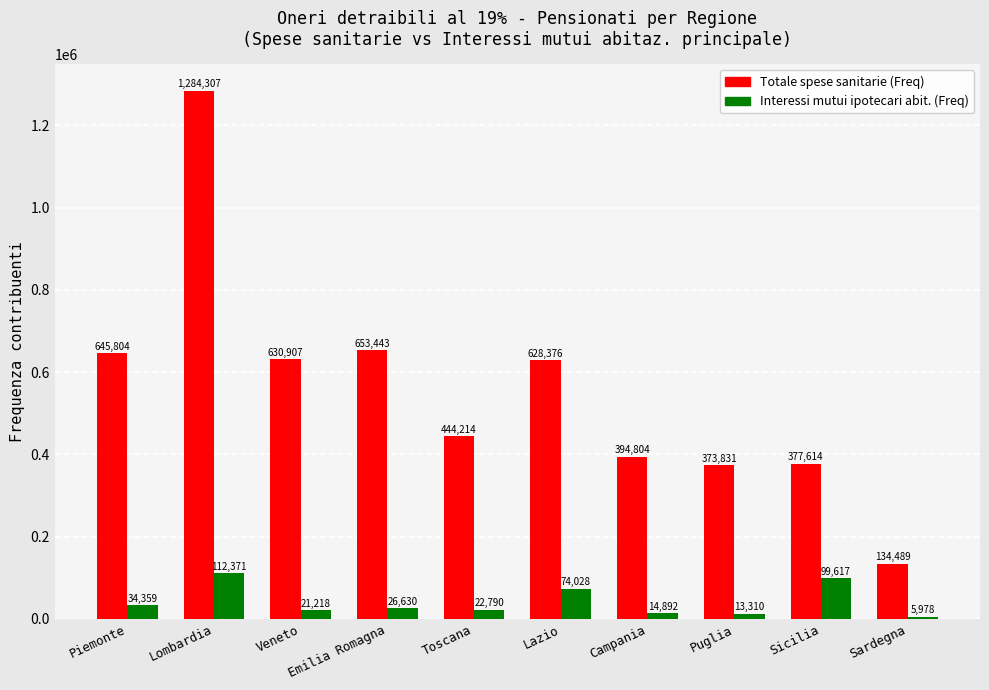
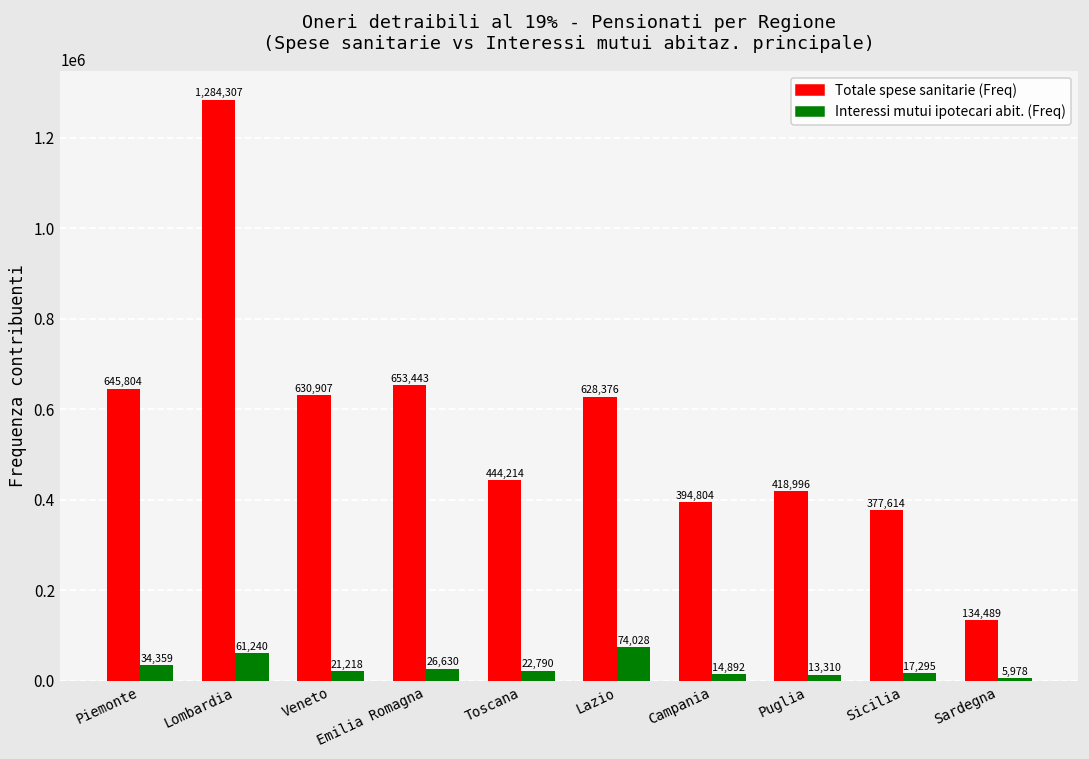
  {
    "Totale spese sanitarie (Freq)": {
      "Piemonte": "645,804",
      "Lombardia": "1,284,307",
      "Veneto": "630,907",
      "Emilia Romagna": "653,443",
      "Toscana": "444,214",
      "Lazio": "628,376",
      "Campania": "394,804",
-     "Puglia": "373,831",
+     "Puglia": "418,996",
      "Sicilia": "377,614",
      "Sardegna": "134,489"
    },
    "Interessi mutui ipotecari abit. (Freq)": {
      "Piemonte": "34,359",
-     "Lombardia": "112,371",
+     "Lombardia": "61,240",
      "Veneto": "21,218",
      "Emilia Romagna": "26,630",
      "Toscana": "22,790",
      "Lazio": "74,028",
      "Campania": "14,892",
      "Puglia": "13,310",
-     "Sicilia": "99,617",
+     "Sicilia": "17,295",
      "Sardegna": "5,978"
    }
  }
